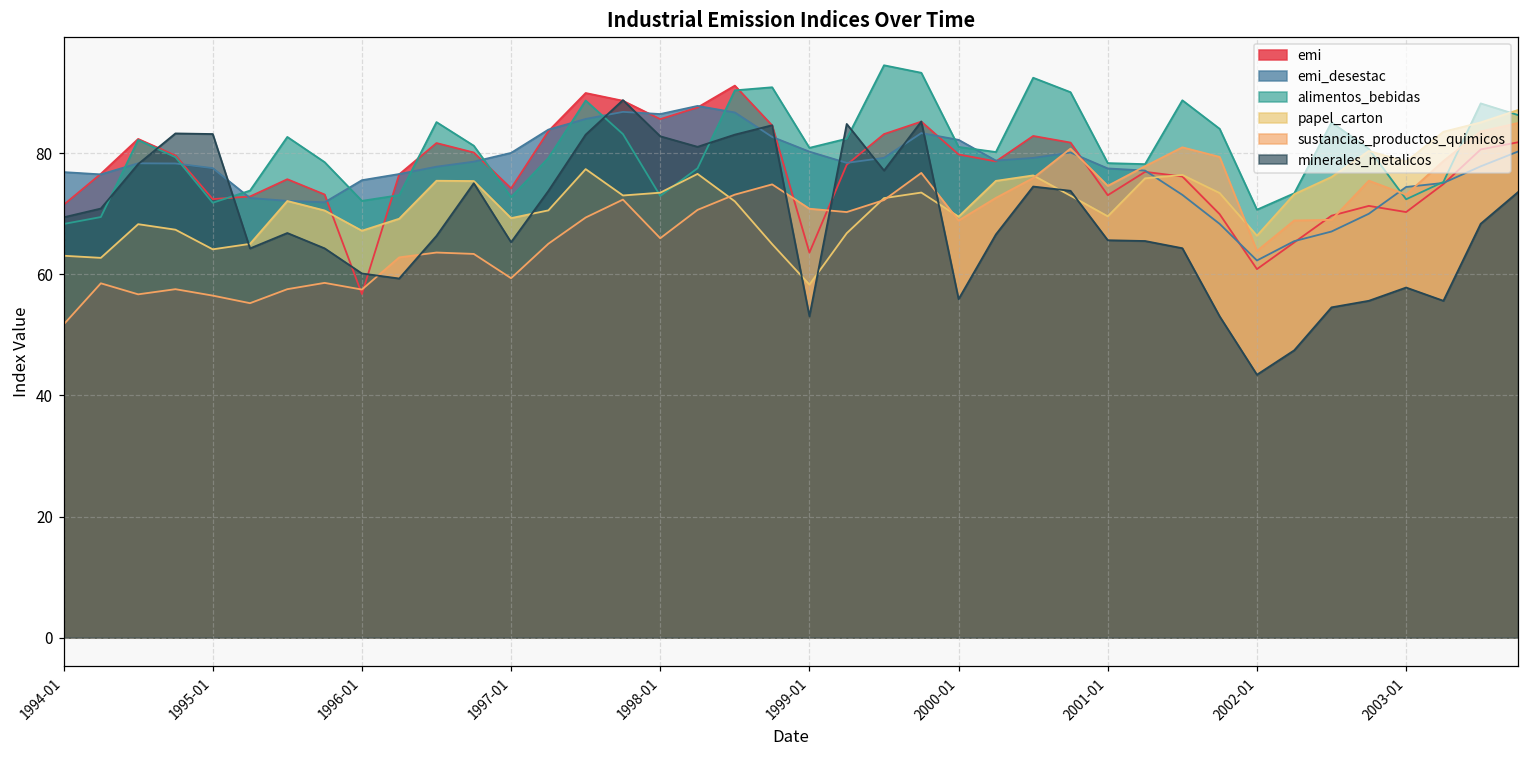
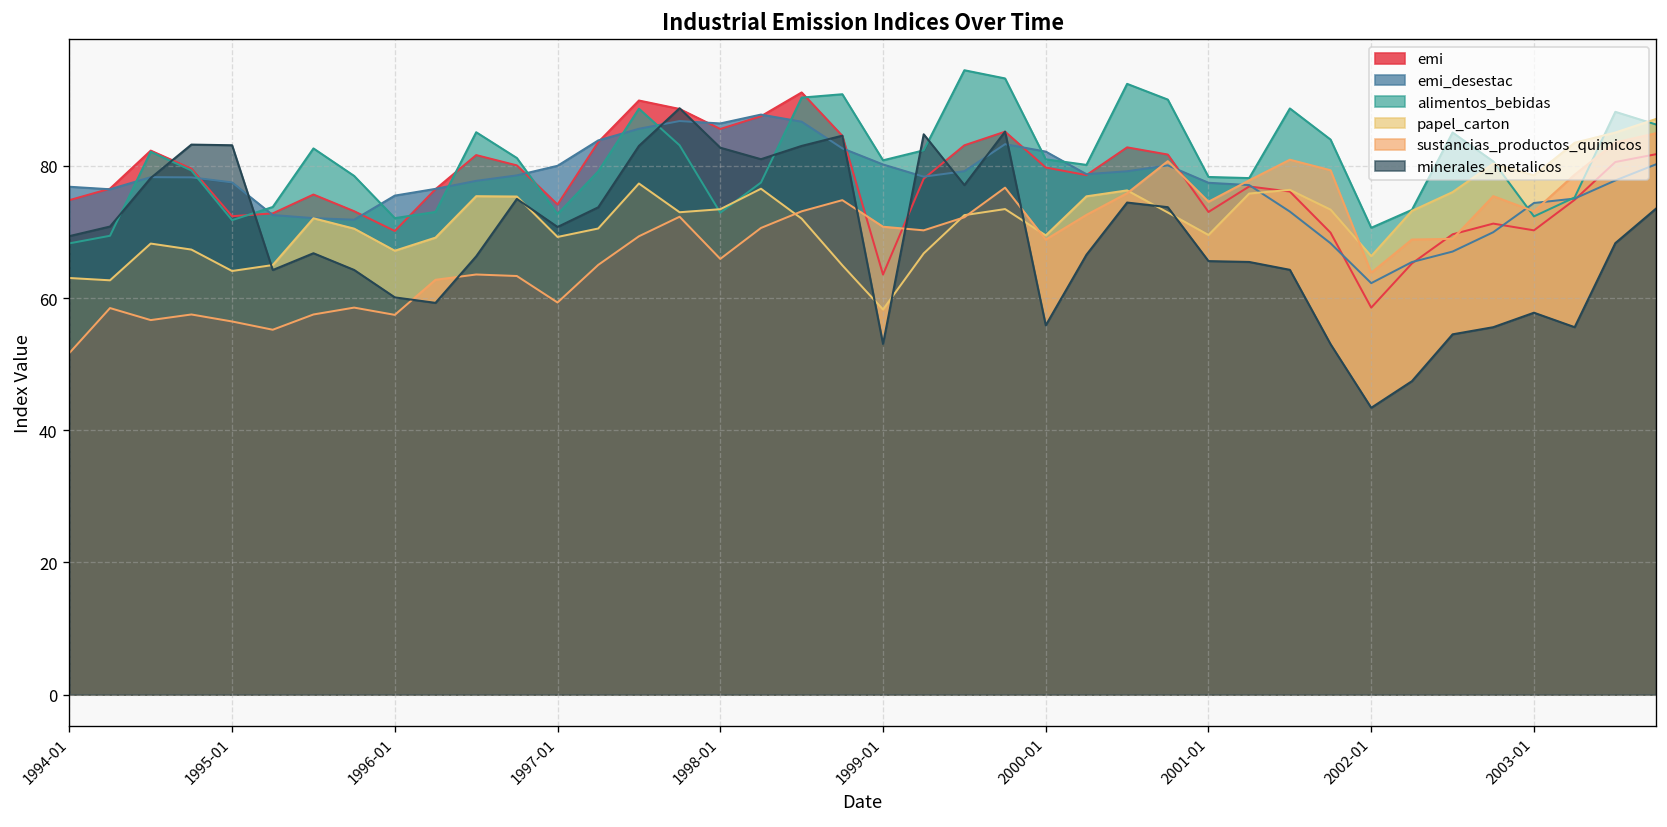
  {
    "emi": {
-     "1994-01": 71,
+     "1994-01": 75,
      "1995-01": 72,
-     "1996-01": 57,
+     "1996-01": 70,
      "1997-01": 74,
      "1998-01": 86,
      "1999-01": 64,
      "2000-01": 80,
      "2001-01": 73,
-     "2002-01": 61,
+     "2002-01": 59,
      "2003-01": 70
    },
    "minerales_metalicos": {
      "1994-01": 69,
      "1995-01": 83,
      "1996-01": 60,
-     "1997-01": 65,
+     "1997-01": 71,
      "1998-01": 83,
      "1999-01": 53,
      "2000-01": 56,
      "2001-01": 66,
      "2002-01": 43,
      "2003-01": 58
    }
  }
